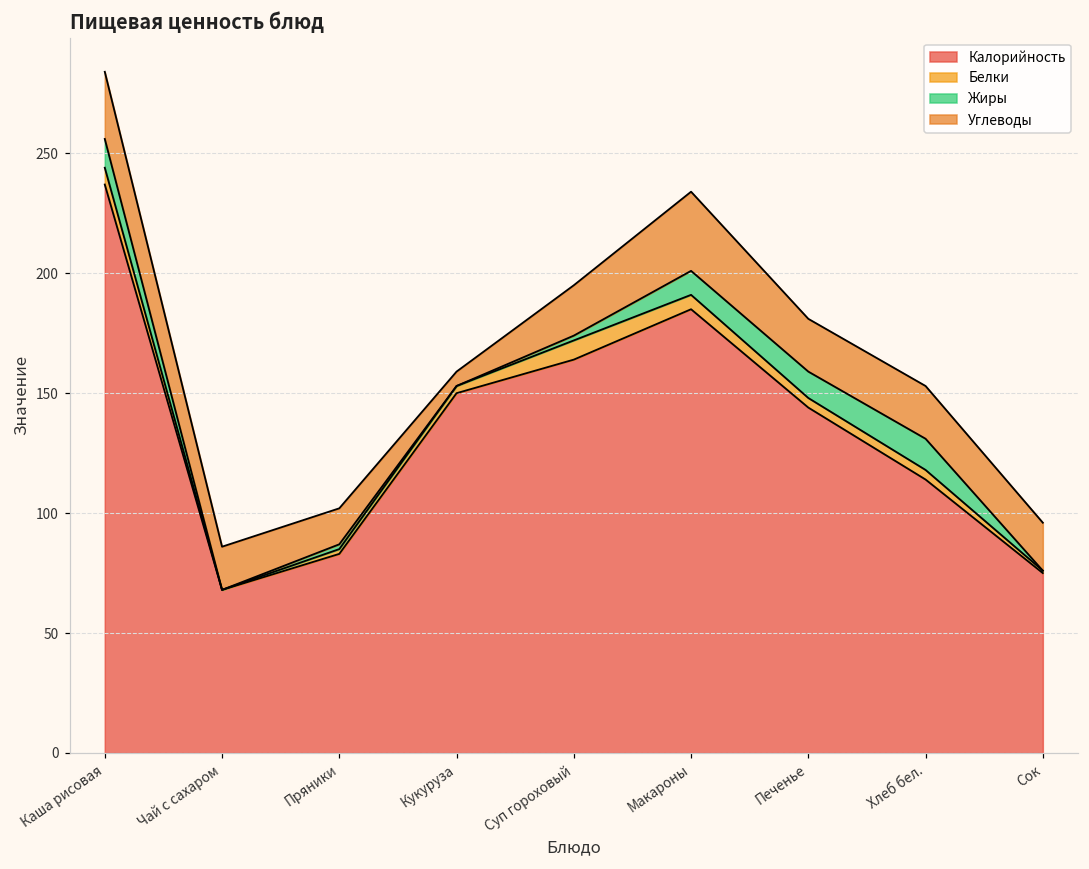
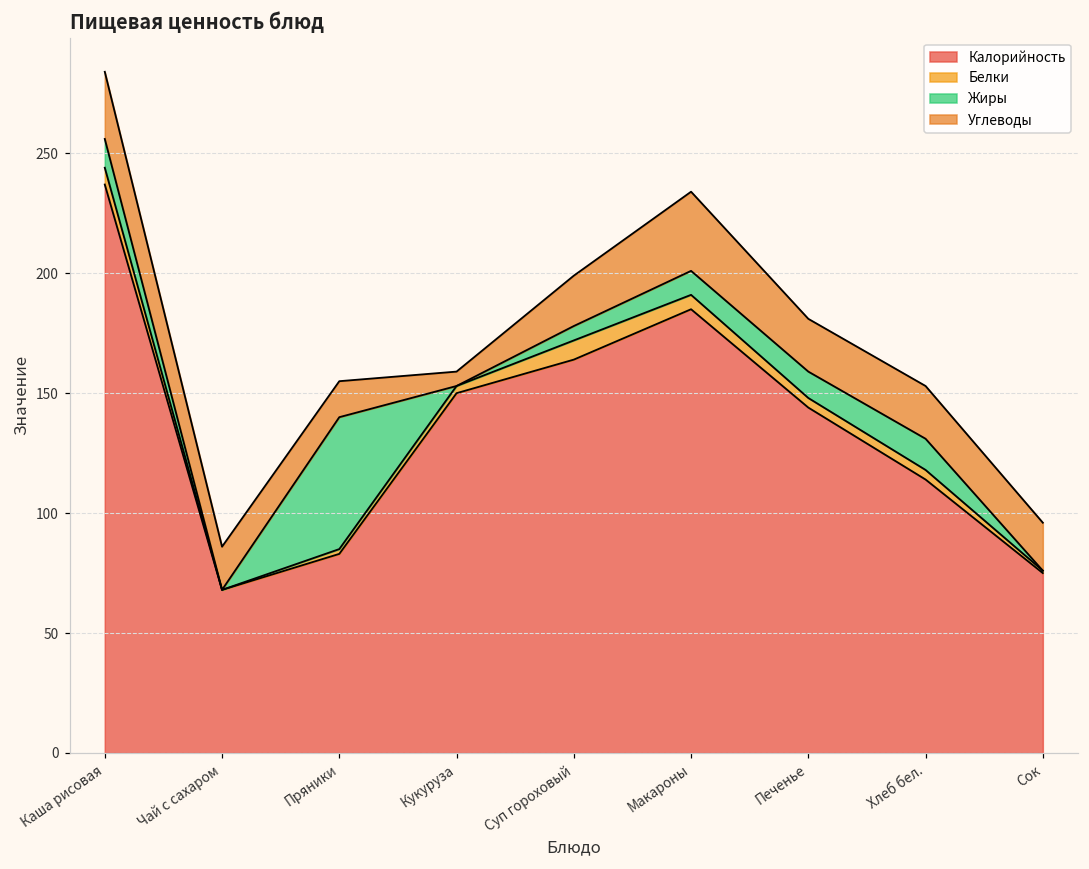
  {
    "Жиры": {
      "Каша рисовая": 12,
-     "Пряники": 2,
-     "Суп гороховый": 2,
+     "Пряники": 55,
+     "Суп гороховый": 6,
      "Макароны": 10,
      "Печенье": 11,
      "Хлеб бел.": 13
    }
  }
